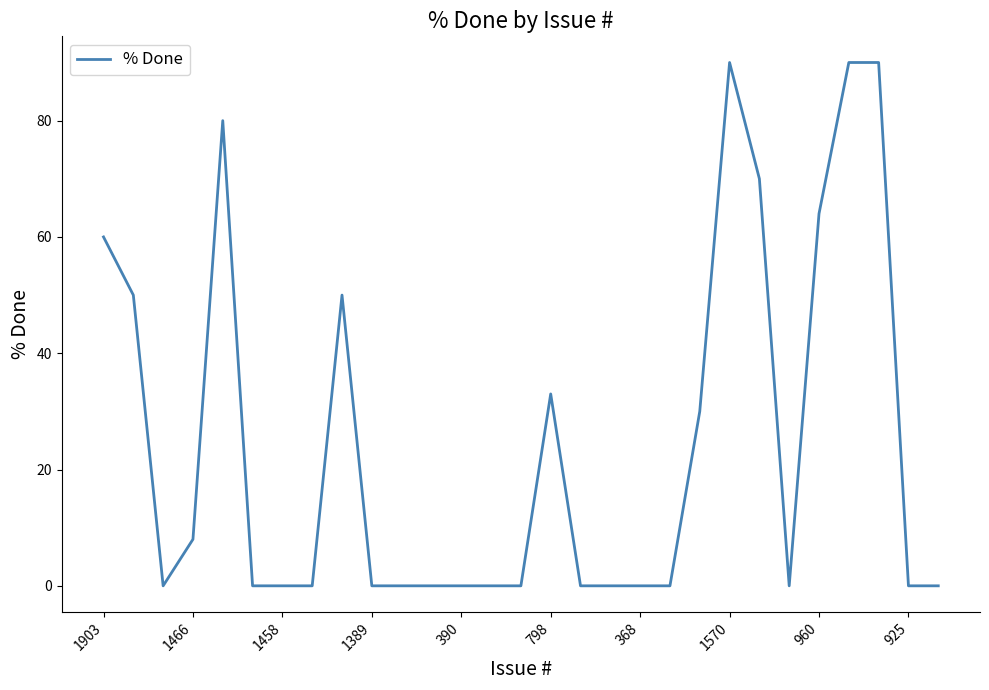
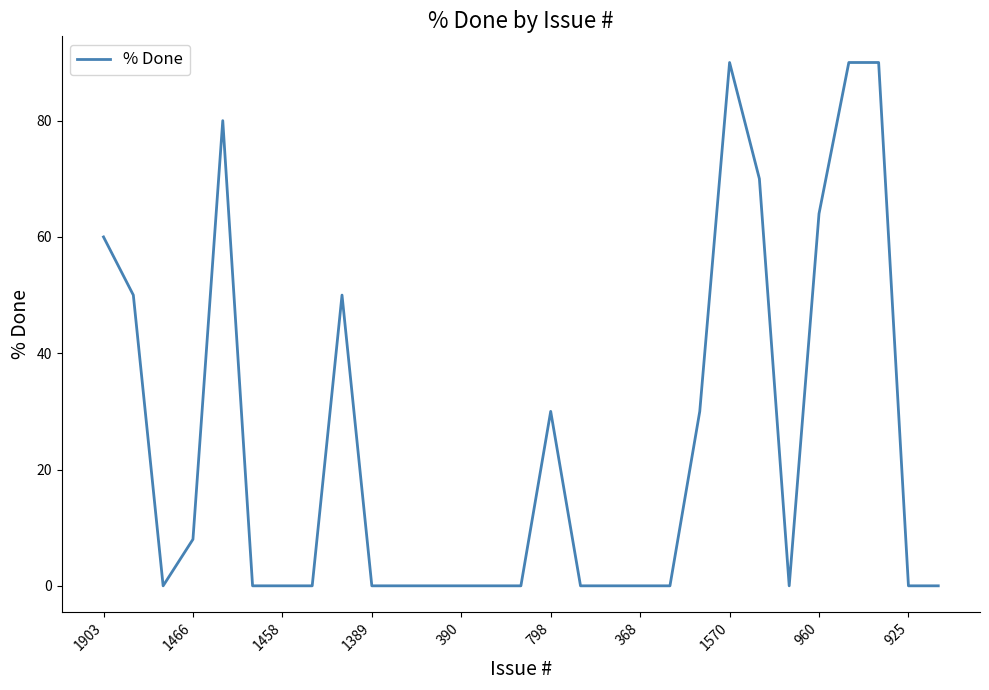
  {
    "1903": 60,
    "1466": 8,
    "1458": 0,
    "1389": 0,
    "390": 0,
-   "798": 33,
+   "798": 30,
    "368": 0,
    "1570": 90,
    "960": 64,
    "925": 0
  }
